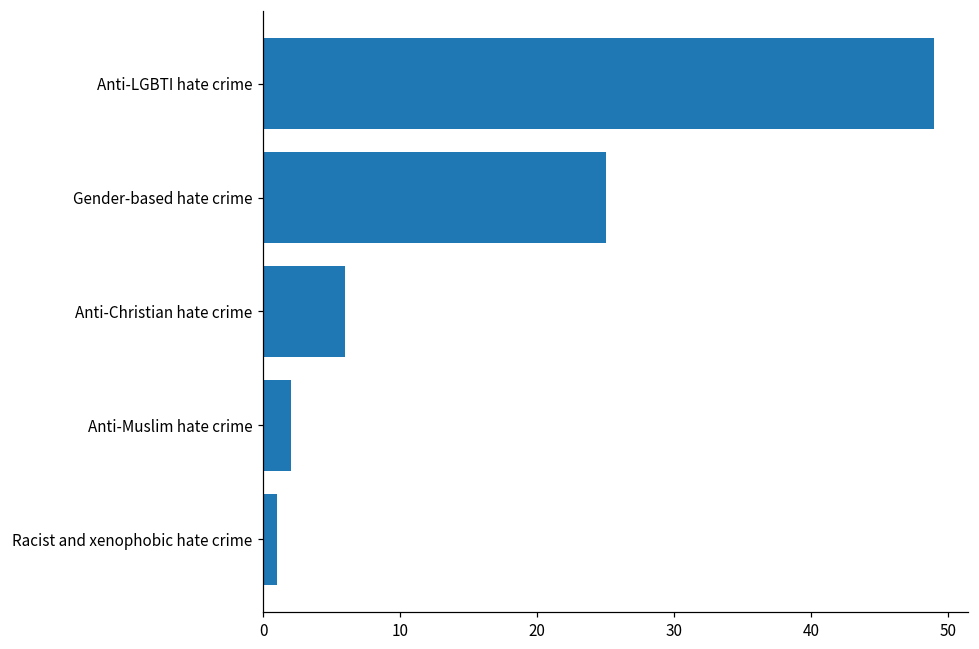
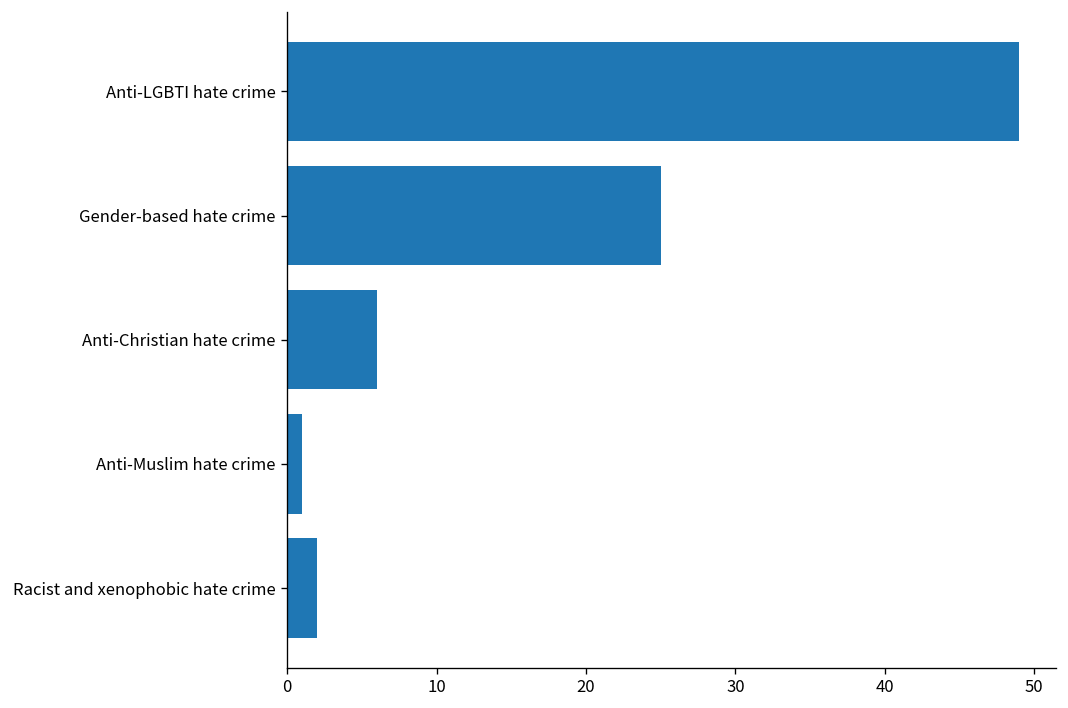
  {
    "Anti-LGBTI hate crime": 49,
    "Gender-based hate crime": 25,
    "Anti-Christian hate crime": 6,
-   "Anti-Muslim hate crime": 2,
-   "Racist and xenophobic hate crime": 1
+   "Anti-Muslim hate crime": 1,
+   "Racist and xenophobic hate crime": 2
  }
